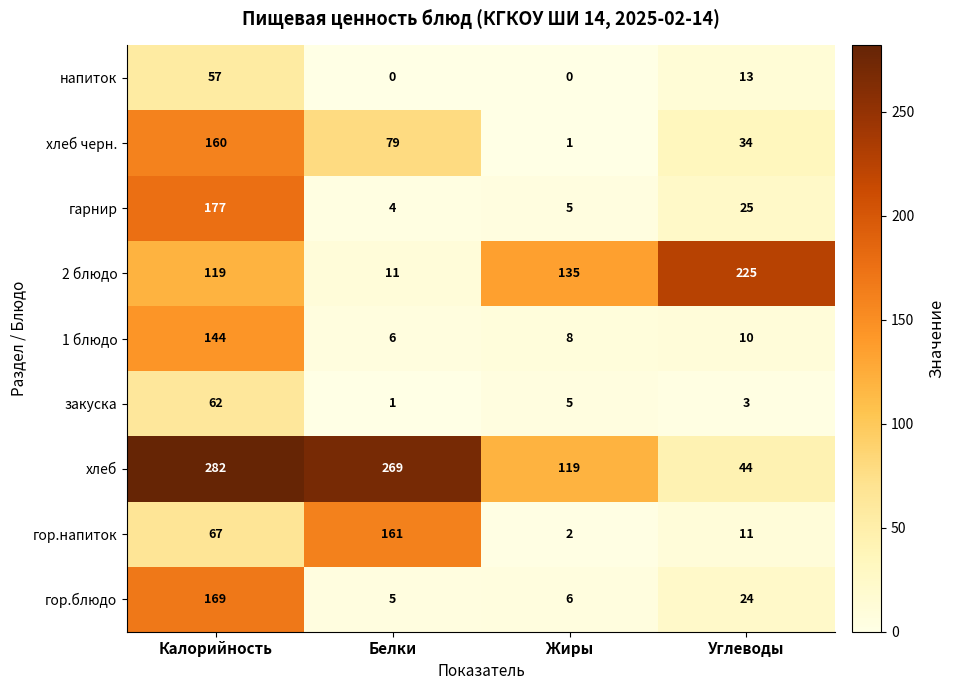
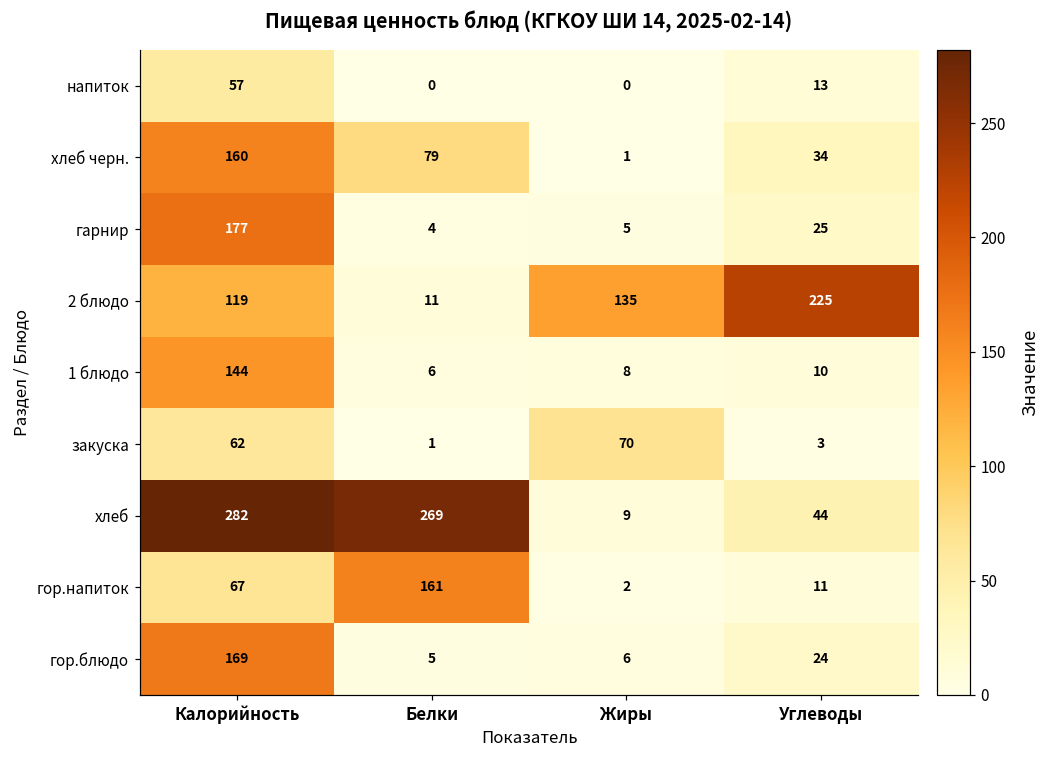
  {
    "напиток": {
      "Калорийность": 57,
      "Белки": 0,
      "Жиры": 0,
      "Углеводы": 13
    },
    "хлеб черн.": {
      "Калорийность": 160,
      "Белки": 79,
      "Жиры": 1,
      "Углеводы": 34
    },
    "гарнир": {
      "Калорийность": 177,
      "Белки": 4,
      "Жиры": 5,
      "Углеводы": 25
    },
    "2 блюдо": {
      "Калорийность": 119,
      "Белки": 11,
      "Жиры": 135,
      "Углеводы": 225
    },
    "1 блюдо": {
      "Калорийность": 144,
      "Белки": 6,
      "Жиры": 8,
      "Углеводы": 10
    },
    "закуска": {
      "Калорийность": 62,
      "Белки": 1,
-     "Жиры": 5,
+     "Жиры": 70,
      "Углеводы": 3
    },
    "хлеб": {
      "Калорийность": 282,
      "Белки": 269,
-     "Жиры": 119,
+     "Жиры": 9,
      "Углеводы": 44
    },
    "гор.напиток": {
      "Калорийность": 67,
      "Белки": 161,
      "Жиры": 2,
      "Углеводы": 11
    },
    "гор.блюдо": {
      "Калорийность": 169,
      "Белки": 5,
      "Жиры": 6,
      "Углеводы": 24
    }
  }
